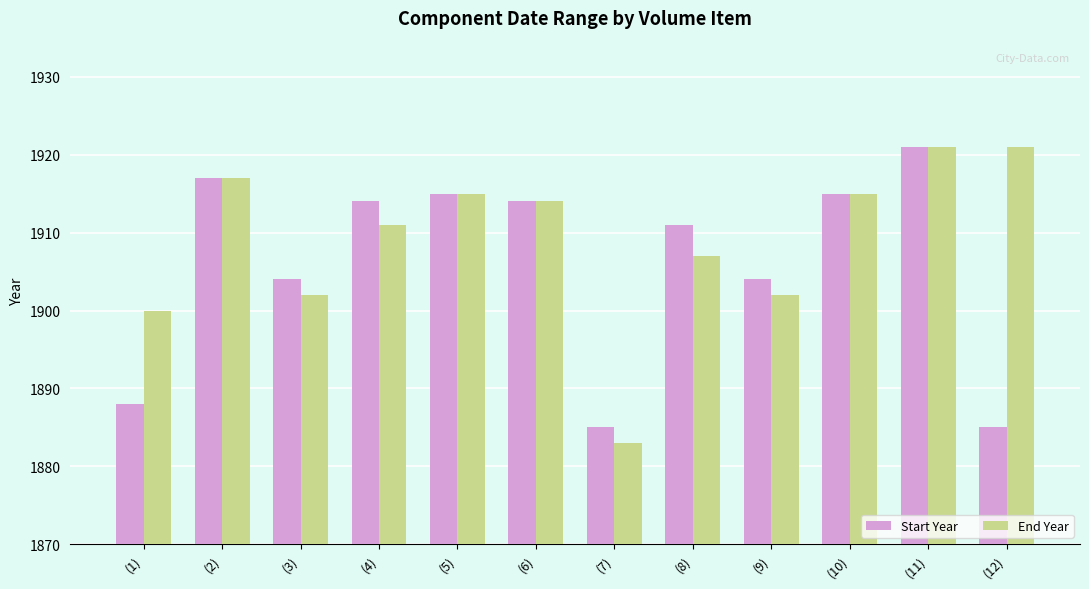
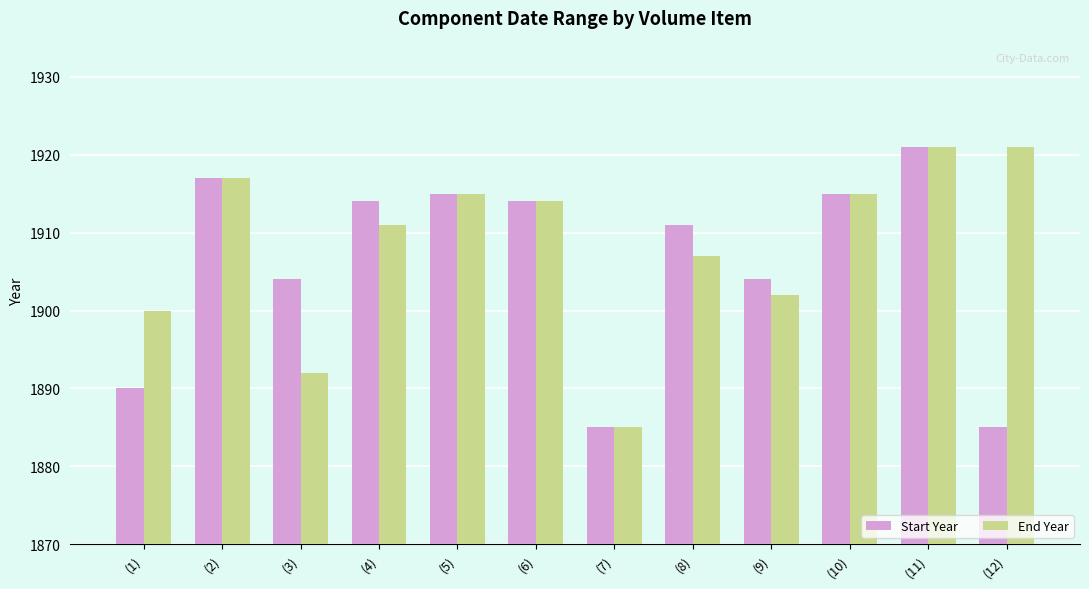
  {
    "Start Year": {
-     "(1)": 1888,
+     "(1)": 1890,
      "(2)": 1917,
      "(3)": 1904,
      "(4)": 1914,
      "(5)": 1915,
      "(6)": 1914,
      "(7)": 1885,
      "(8)": 1911,
      "(9)": 1904,
      "(10)": 1915,
      "(11)": 1921,
      "(12)": 1885
    },
    "End Year": {
      "(1)": 1900,
      "(2)": 1917,
-     "(3)": 1902,
+     "(3)": 1892,
      "(4)": 1911,
      "(5)": 1915,
      "(6)": 1914,
-     "(7)": 1883,
+     "(7)": 1885,
      "(8)": 1907,
      "(9)": 1902,
      "(10)": 1915,
      "(11)": 1921,
      "(12)": 1921
    }
  }
